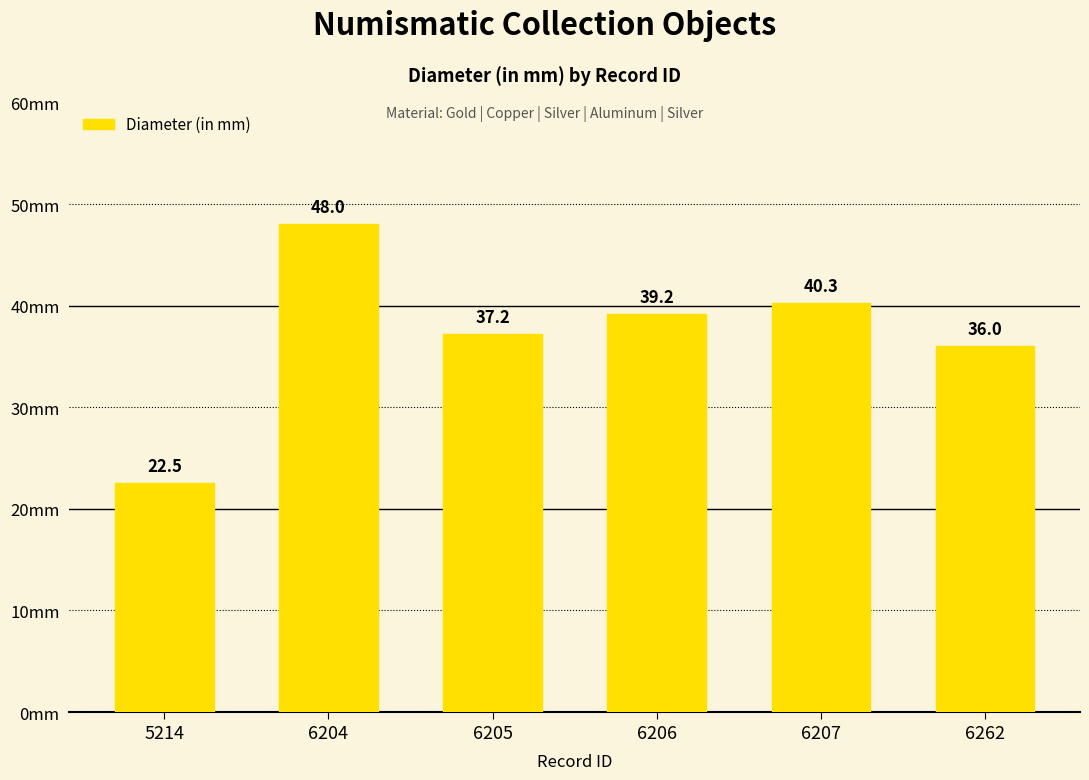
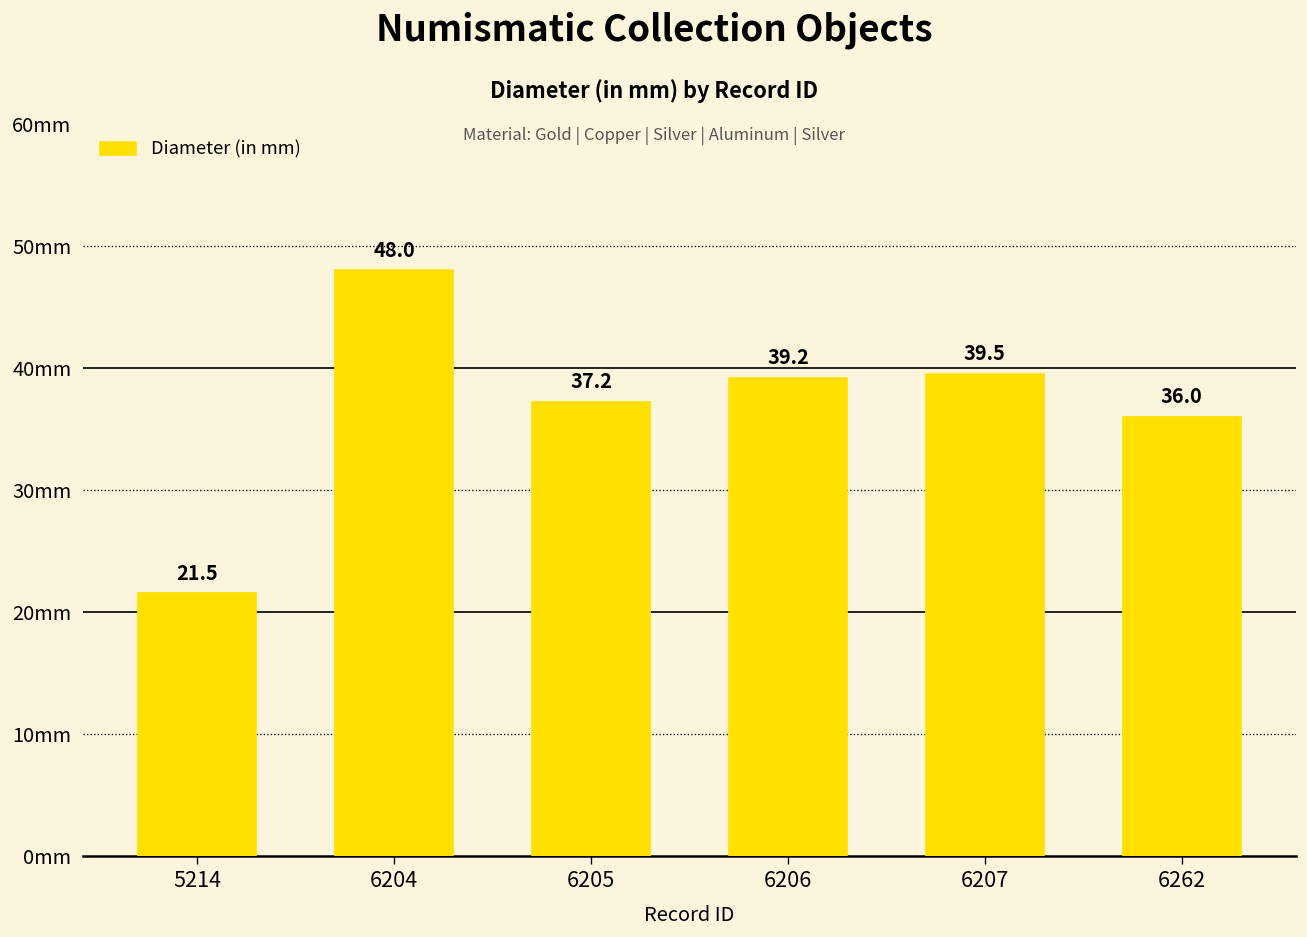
  {
-   "5214": 22.5,
+   "5214": 21.5,
    "6204": 48.0,
    "6205": 37.2,
    "6206": 39.2,
-   "6207": 40.3,
+   "6207": 39.5,
    "6262": 36.0
  }
